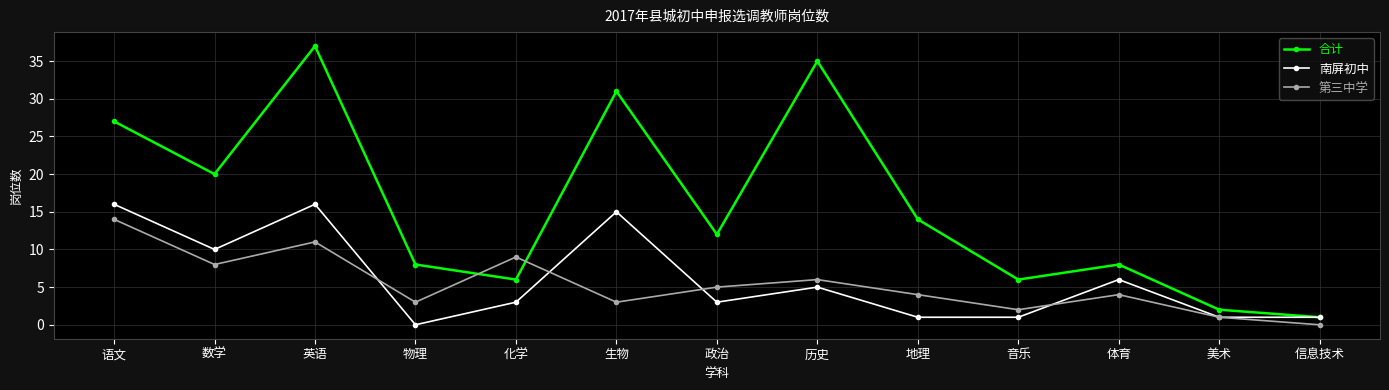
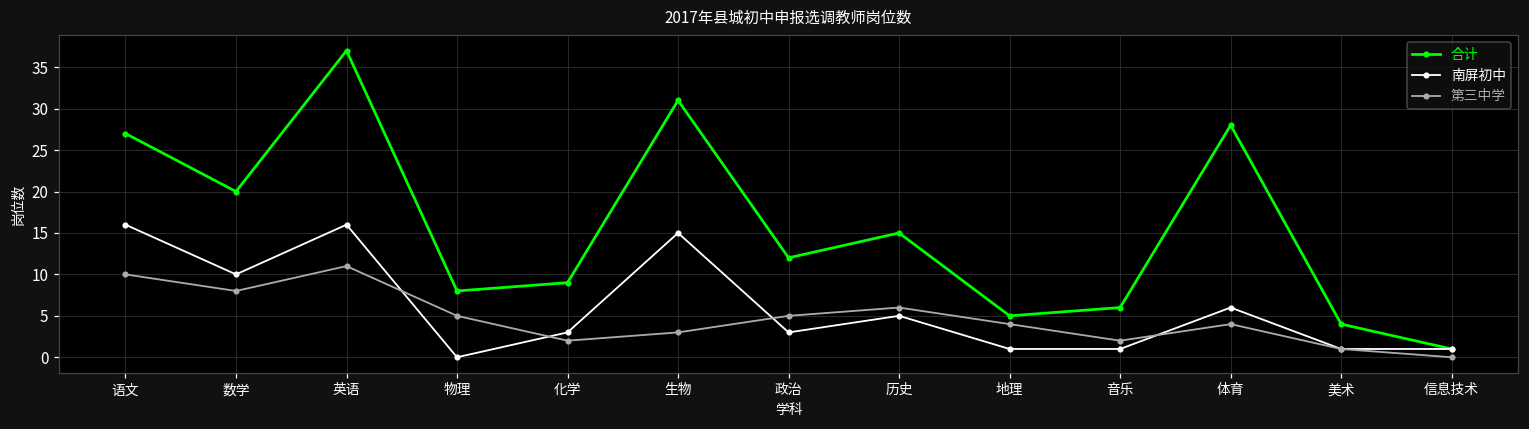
  {
    "合计": {
      "语文": 27,
      "数学": 20,
      "英语": 37,
      "物理": 8,
-     "化学": 6,
+     "化学": 9,
      "生物": 31,
      "政治": 12,
-     "历史": 35,
-     "地理": 14,
+     "历史": 15,
+     "地理": 5,
      "音乐": 6,
-     "体育": 8,
-     "美术": 2
+     "体育": 28,
+     "美术": 4
    },
    "南屏初中": {
      "语文": 16,
      "数学": 10,
      "英语": 16,
      "物理": 0,
      "化学": 3,
      "生物": 15,
      "政治": 3,
      "历史": 5,
      "地理": 1,
      "音乐": 1,
      "体育": 6
    },
    "第三中学": {
-     "语文": 14,
+     "语文": 10,
      "数学": 8,
      "英语": 11,
-     "物理": 3,
-     "化学": 9,
+     "物理": 5,
+     "化学": 2,
      "生物": 3,
      "政治": 5,
      "历史": 6,
      "地理": 4,
      "音乐": 2,
      "体育": 4,
      "信息技术": 0
    }
  }
